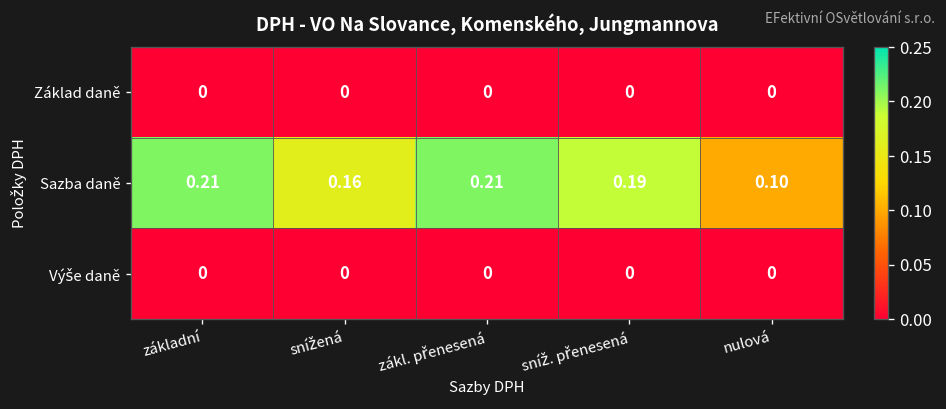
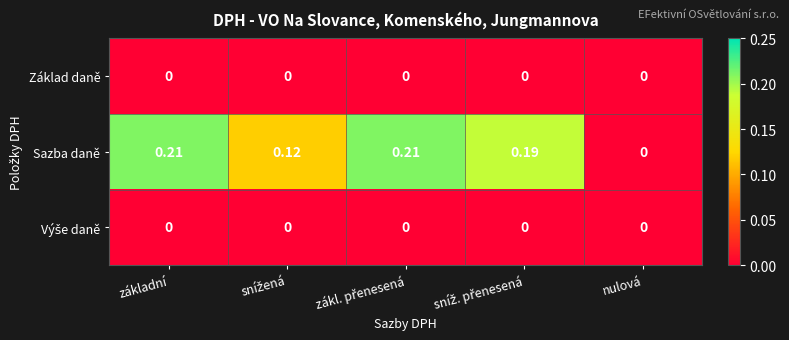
  {
    "Sazba daně": {
-     "snížená": 0.16,
-     "nulová": 0.10
+     "snížená": 0.12,
+     "nulová": 0
    }
  }
